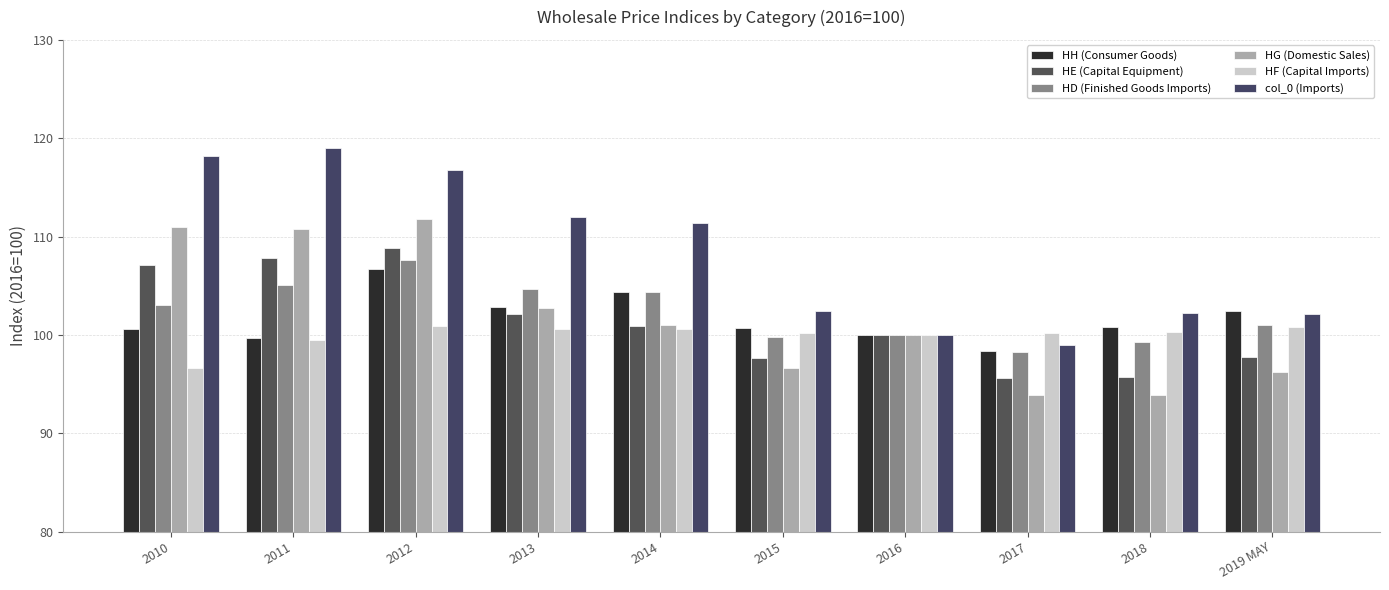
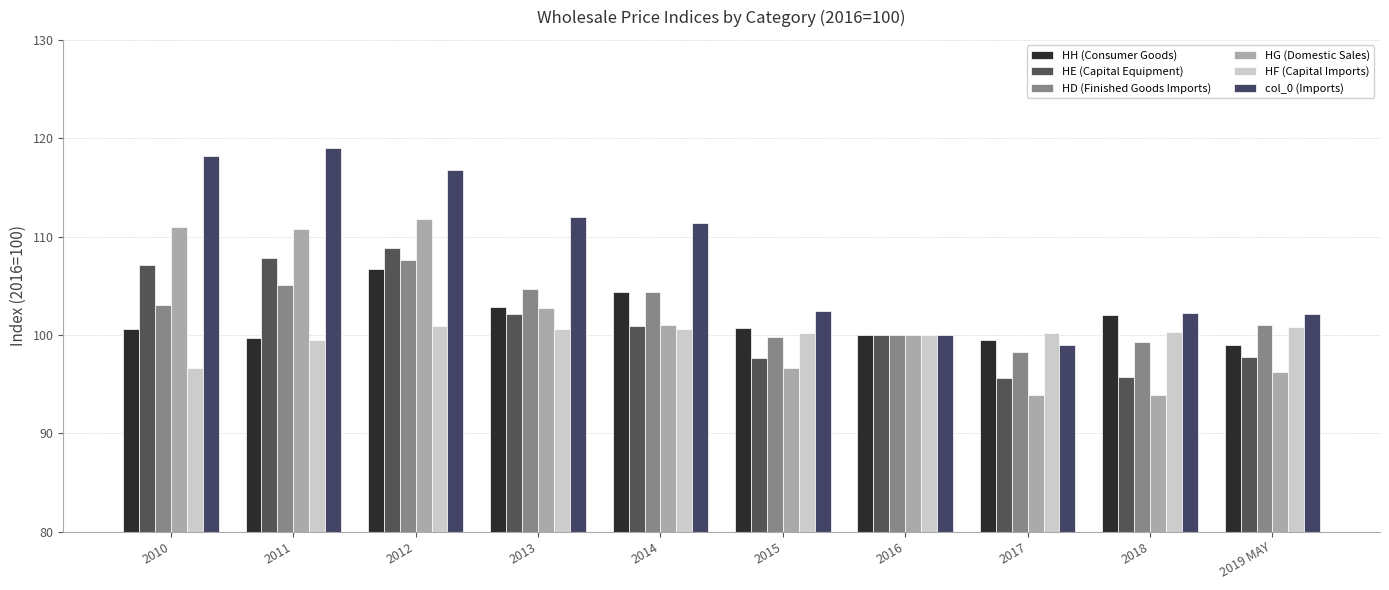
  {
    "HH (Consumer Goods)": {
      "2010": 101,
      "2011": 100,
      "2012": 107,
      "2013": 103,
      "2014": 104,
      "2015": 101,
      "2016": 100,
-     "2017": 98,
-     "2018": 101,
-     "2019 MAY": 102
+     "2017": 99,
+     "2018": 102,
+     "2019 MAY": 99
    }
  }
